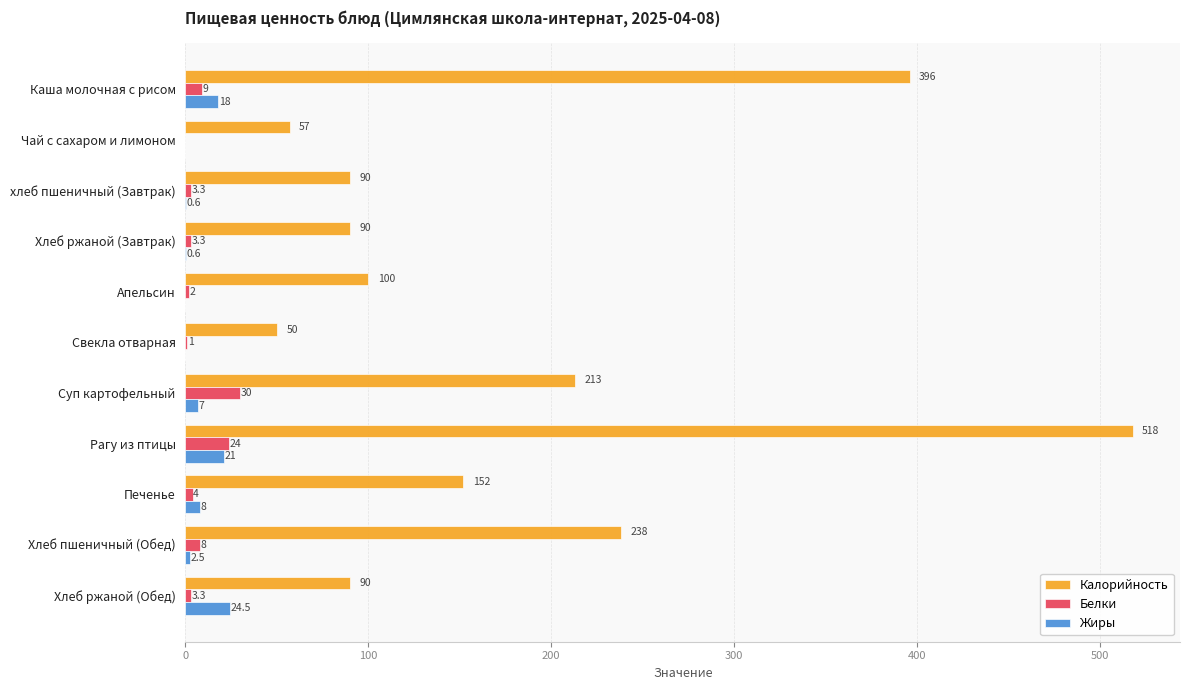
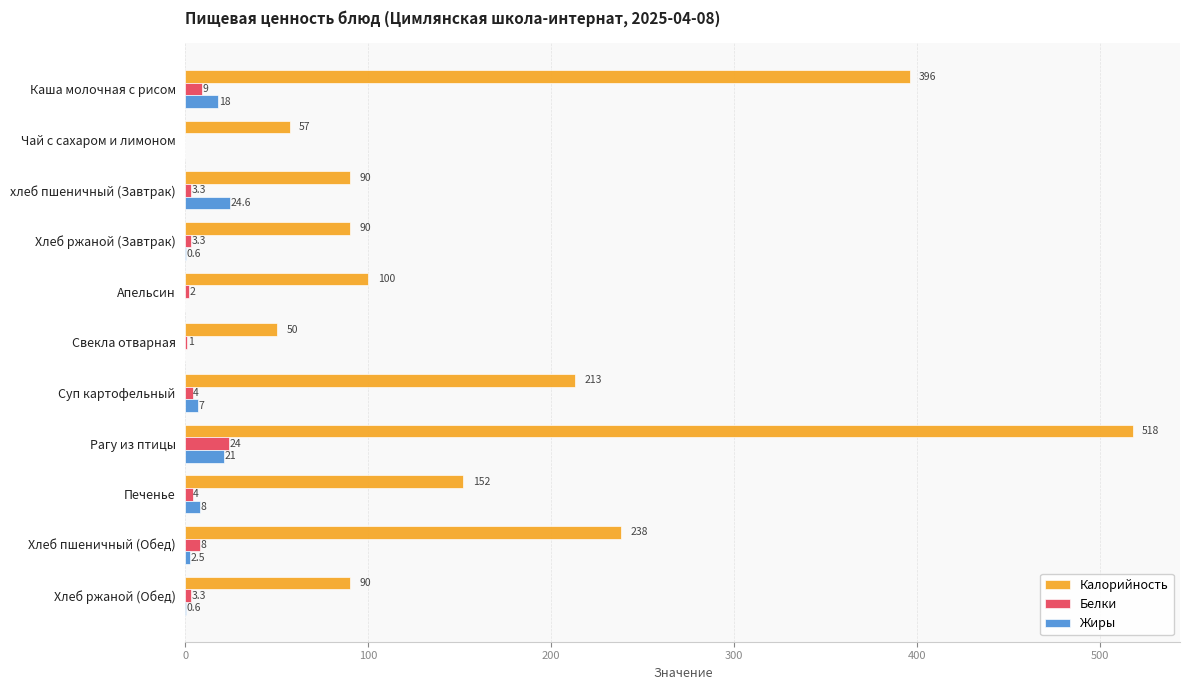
  {
    "Калорийность": {
      "Каша молочная с рисом": 396,
      "Чай с сахаром и лимоном": 57,
      "хлеб пшеничный (Завтрак)": 90,
      "Хлеб ржаной (Завтрак)": 90,
      "Апельсин": 100,
      "Свекла отварная": 50,
      "Суп картофельный": 213,
      "Рагу из птицы": 518,
      "Печенье": 152,
      "Хлеб пшеничный (Обед)": 238,
      "Хлеб ржаной (Обед)": 90
    },
    "Белки": {
      "Каша молочная с рисом": 9,
      "хлеб пшеничный (Завтрак)": 3.3,
      "Хлеб ржаной (Завтрак)": 3.3,
      "Апельсин": 2,
      "Свекла отварная": 1,
-     "Суп картофельный": 30,
+     "Суп картофельный": 4,
      "Рагу из птицы": 24,
      "Печенье": 4,
      "Хлеб пшеничный (Обед)": 8,
      "Хлеб ржаной (Обед)": 3.3
    },
    "Жиры": {
      "Каша молочная с рисом": 18,
-     "хлеб пшеничный (Завтрак)": 0.6,
+     "хлеб пшеничный (Завтрак)": 24.6,
      "Хлеб ржаной (Завтрак)": 0.6,
      "Суп картофельный": 7,
      "Рагу из птицы": 21,
      "Печенье": 8,
      "Хлеб пшеничный (Обед)": 2.5,
-     "Хлеб ржаной (Обед)": 24.5
+     "Хлеб ржаной (Обед)": 0.6
    }
  }
